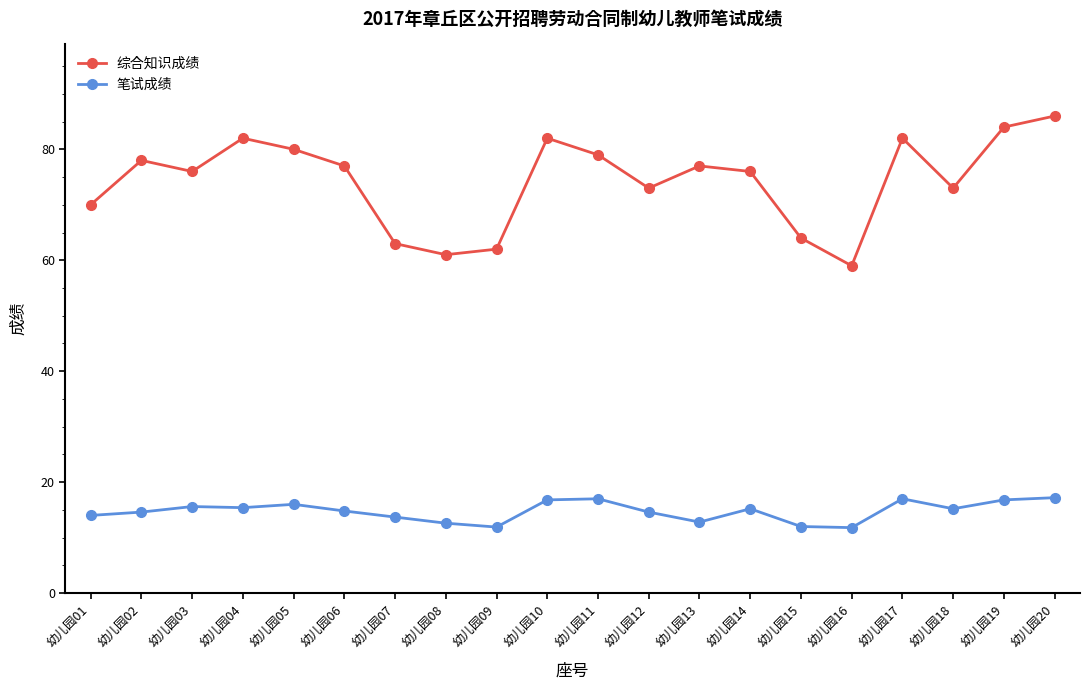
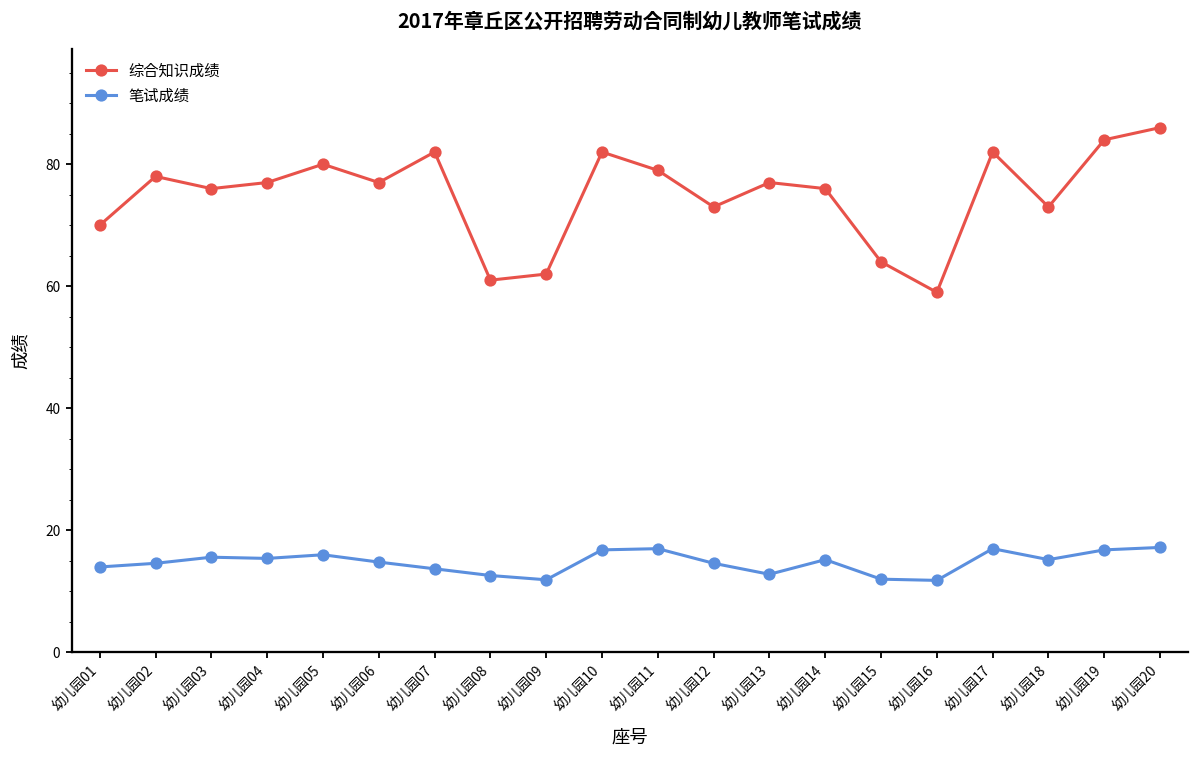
  {
    "综合知识成绩": {
      "幼儿园01": 70,
      "幼儿园02": 78,
      "幼儿园03": 76,
-     "幼儿园04": 82,
+     "幼儿园04": 77,
      "幼儿园05": 80,
      "幼儿园06": 77,
-     "幼儿园07": 63,
+     "幼儿园07": 82,
      "幼儿园08": 61,
      "幼儿园09": 62,
      "幼儿园10": 82,
      "幼儿园11": 79,
      "幼儿园12": 73,
      "幼儿园13": 77,
      "幼儿园14": 76,
      "幼儿园15": 64,
      "幼儿园16": 59,
      "幼儿园17": 82,
      "幼儿园18": 73,
      "幼儿园19": 84,
      "幼儿园20": 86
    },
    "笔试成绩": {
      "幼儿园01": 14,
      "幼儿园02": 15,
      "幼儿园03": 16,
      "幼儿园04": 15,
      "幼儿园05": 16,
      "幼儿园06": 15,
      "幼儿园07": 14,
      "幼儿园08": 13,
      "幼儿园09": 12,
      "幼儿园10": 17,
      "幼儿园11": 17,
      "幼儿园12": 15,
      "幼儿园13": 13,
      "幼儿园14": 15,
      "幼儿园15": 12,
      "幼儿园16": 12,
      "幼儿园17": 17,
      "幼儿园18": 15,
      "幼儿园19": 17,
      "幼儿园20": 17
    }
  }
